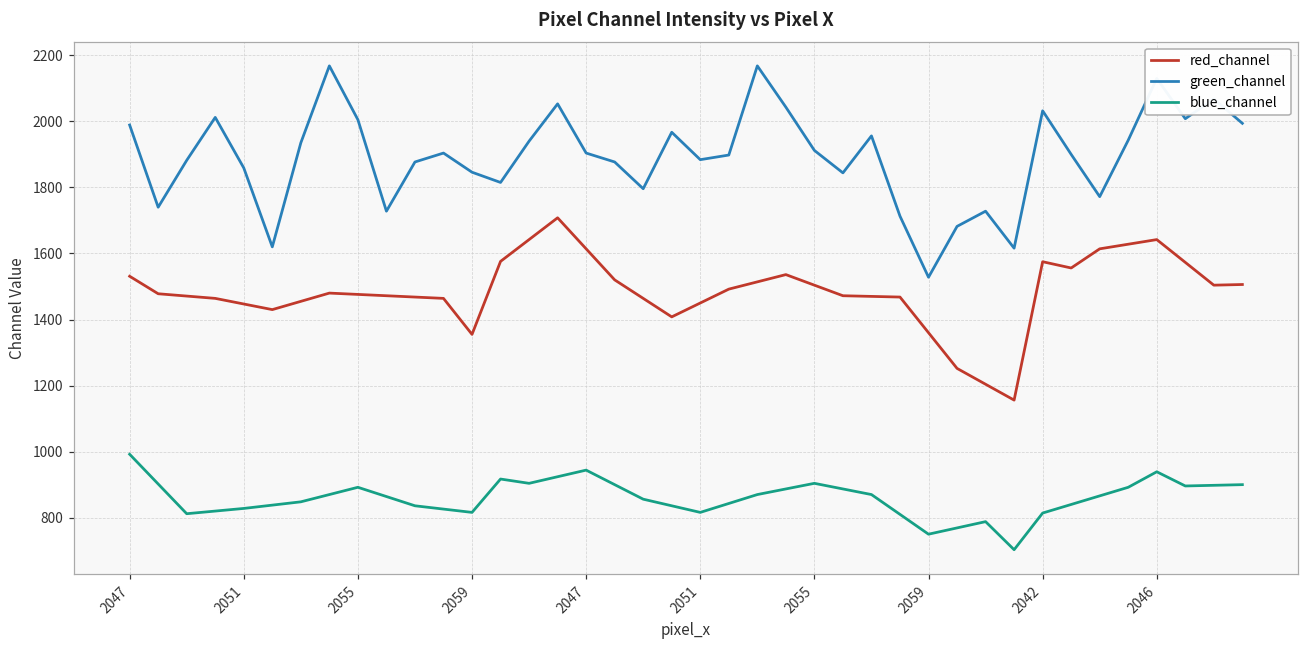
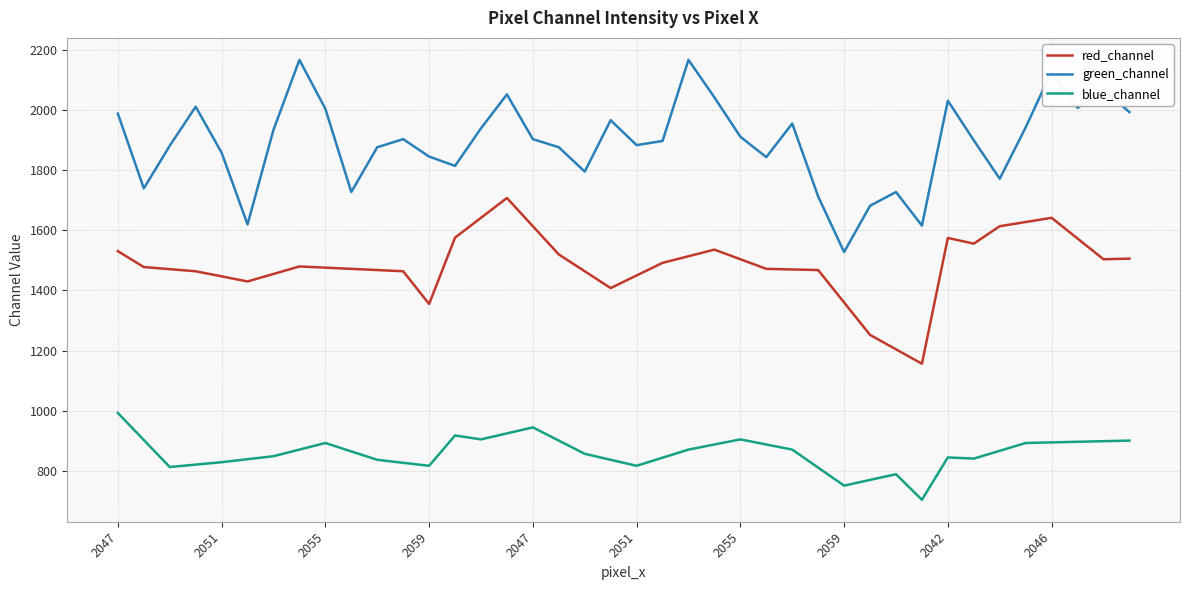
  {
    "red_channel": {
      "2042": 1580,
      "2046": 1640
    },
    "green_channel": {
      "2042": 2030
    },
    "blue_channel": {
-     "2042": 810,
-     "2046": 940
+     "2042": 840,
+     "2046": 890
    }
  }
